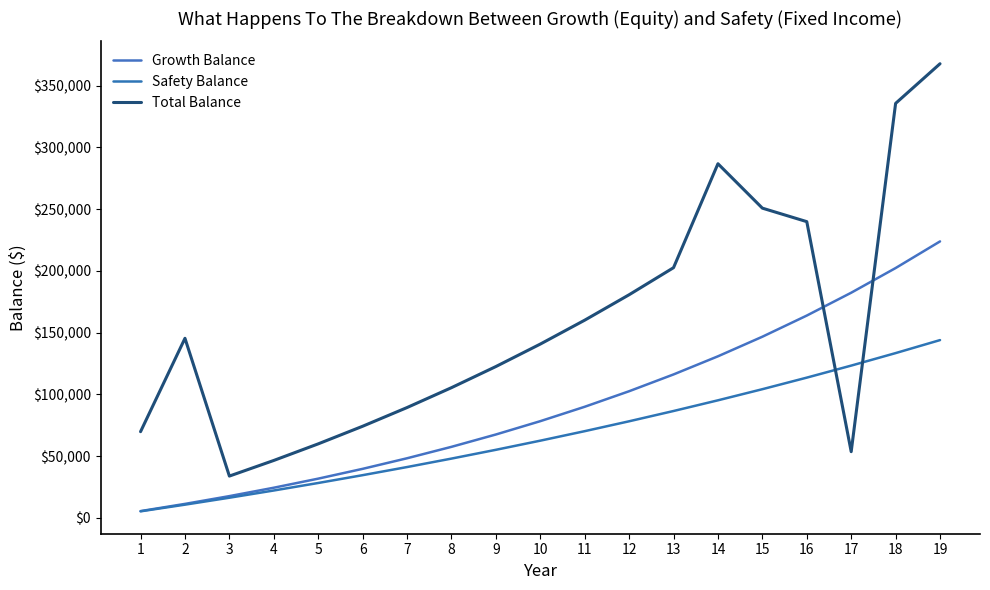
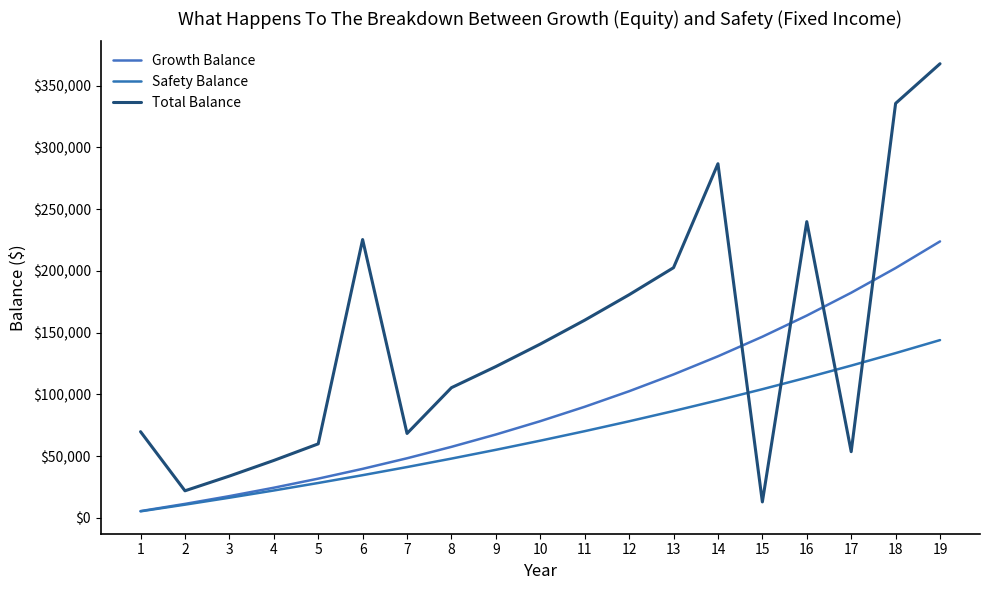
  {
    "Total Balance": {
      "1": "$70,000",
-     "2": "$145,000",
+     "2": "$22,000",
      "3": "$34,000",
      "4": "$46,000",
      "5": "$60,000",
-     "6": "$74,000",
-     "7": "$89,000",
+     "6": "$225,000",
+     "7": "$68,000",
      "8": "$105,000",
      "9": "$122,000",
      "10": "$141,000",
      "11": "$160,000",
      "12": "$181,000",
      "13": "$203,000",
      "14": "$287,000",
-     "15": "$251,000",
+     "15": "$13,000",
      "16": "$240,000",
      "17": "$54,000",
      "18": "$336,000",
      "19": "$368,000"
    }
  }
